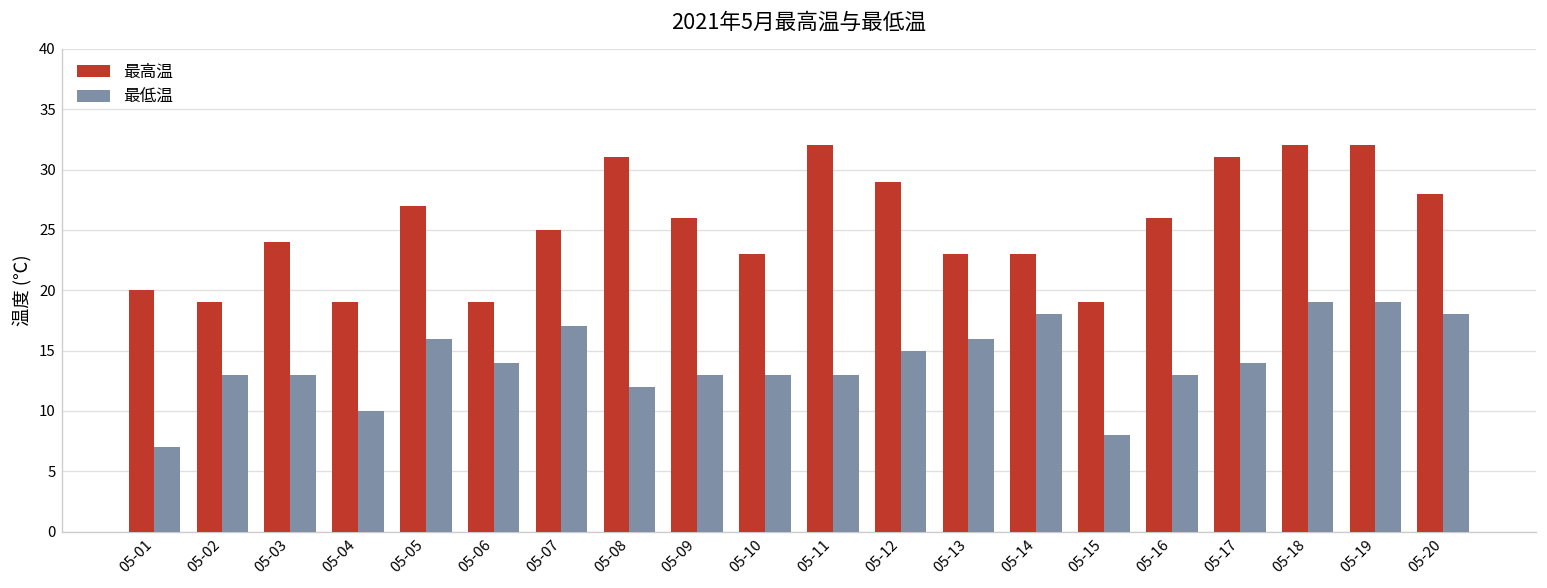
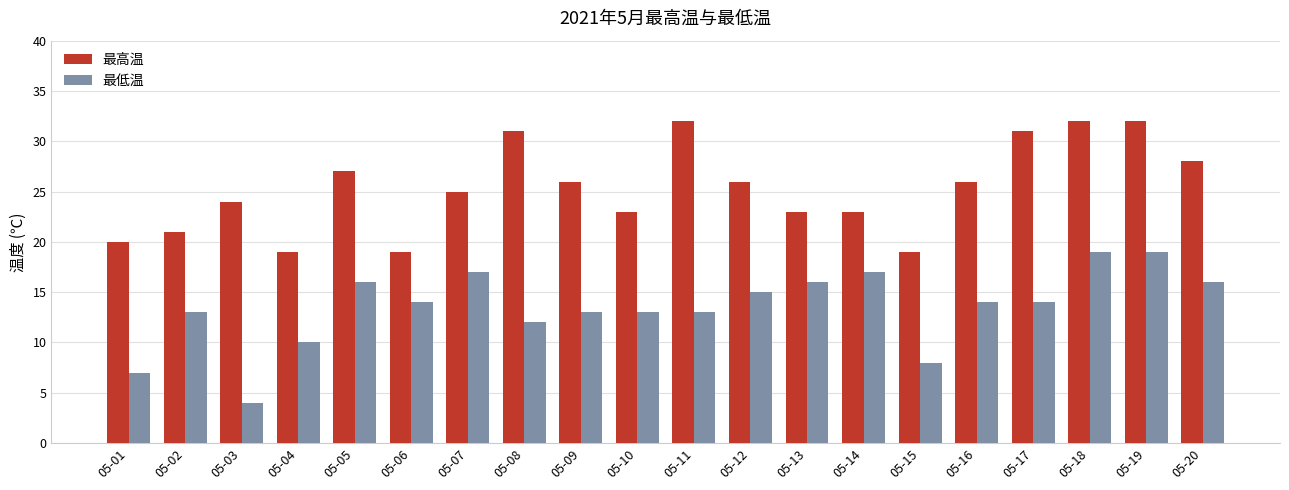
  {
    "最高温": {
      "05-01": 20,
-     "05-02": 19,
+     "05-02": 21,
      "05-03": 24,
      "05-04": 19,
      "05-05": 27,
      "05-06": 19,
      "05-07": 25,
      "05-08": 31,
      "05-09": 26,
      "05-10": 23,
      "05-11": 32,
-     "05-12": 29,
+     "05-12": 26,
      "05-13": 23,
      "05-14": 23,
      "05-15": 19,
      "05-16": 26,
      "05-17": 31,
      "05-18": 32,
      "05-19": 32,
      "05-20": 28
    },
    "最低温": {
      "05-01": 7,
      "05-02": 13,
-     "05-03": 13,
+     "05-03": 4,
      "05-04": 10,
      "05-05": 16,
      "05-06": 14,
      "05-07": 17,
      "05-08": 12,
      "05-09": 13,
      "05-10": 13,
      "05-11": 13,
      "05-12": 15,
      "05-13": 16,
-     "05-14": 18,
+     "05-14": 17,
      "05-15": 8,
-     "05-16": 13,
+     "05-16": 14,
      "05-17": 14,
      "05-18": 19,
      "05-19": 19,
-     "05-20": 18
+     "05-20": 16
    }
  }
